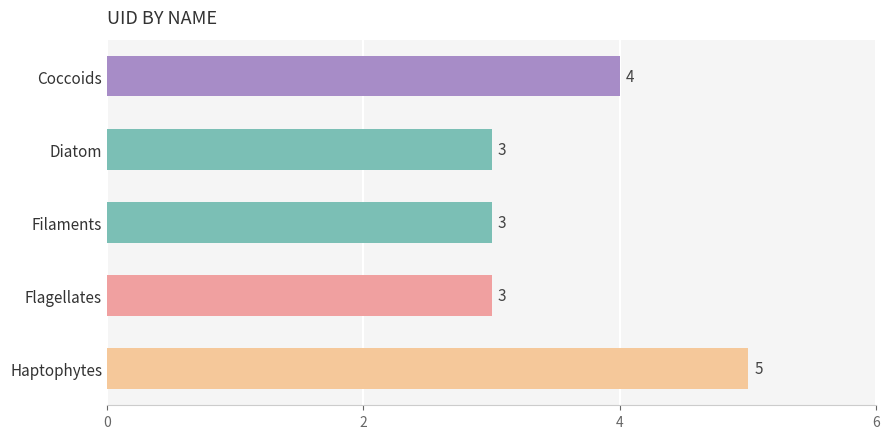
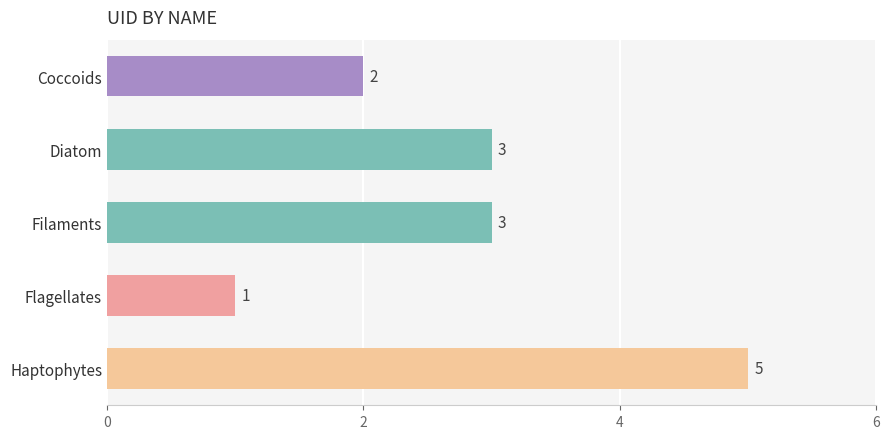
  {
-   "Coccoids": 4,
+   "Coccoids": 2,
    "Diatom": 3,
    "Filaments": 3,
-   "Flagellates": 3,
+   "Flagellates": 1,
    "Haptophytes": 5
  }
